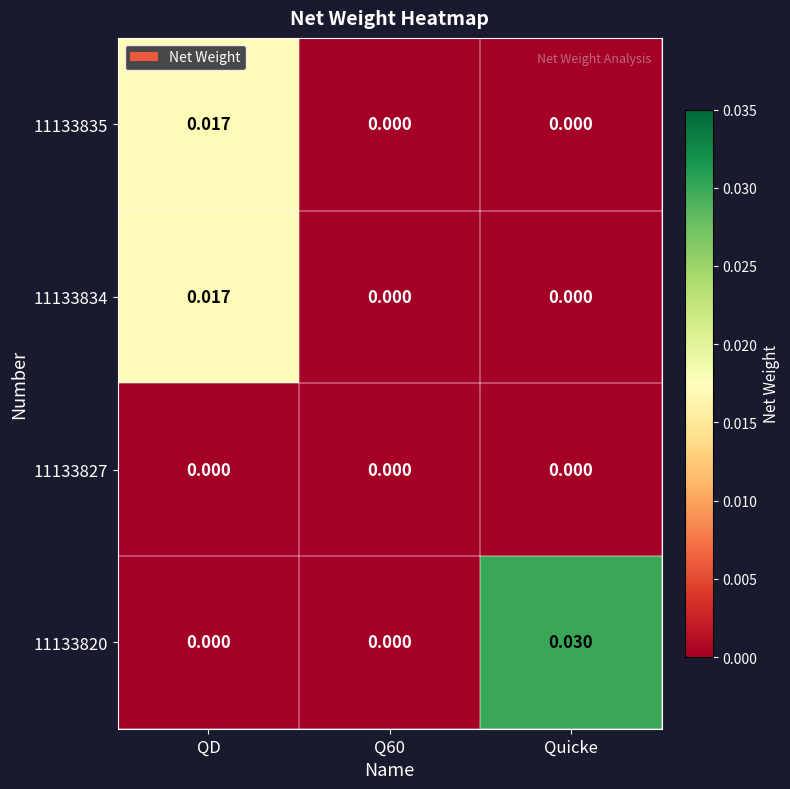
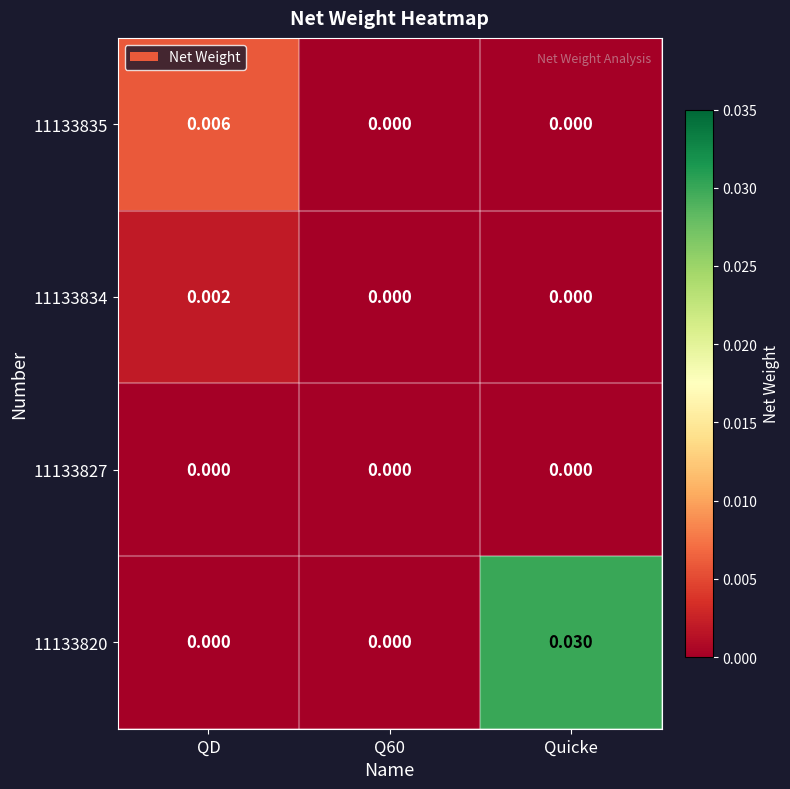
  {
    "11133835": {
-     "QD": 0.017,
+     "QD": 0.006,
      "Q60": 0.000
    },
    "11133834": {
-     "QD": 0.017,
+     "QD": 0.002,
      "Q60": 0.000,
      "Quicke": 0.000
    },
    "11133827": {
      "QD": 0.000,
      "Q60": 0.000,
      "Quicke": 0.000
    },
    "11133820": {
      "QD": 0.000,
      "Q60": 0.000,
      "Quicke": 0.030
    }
  }
